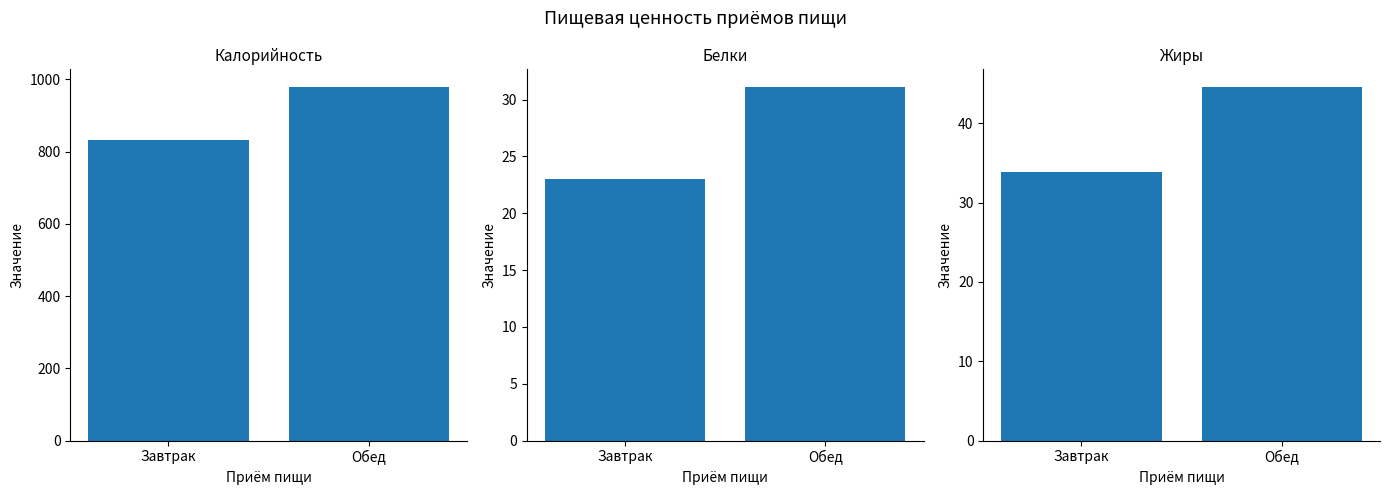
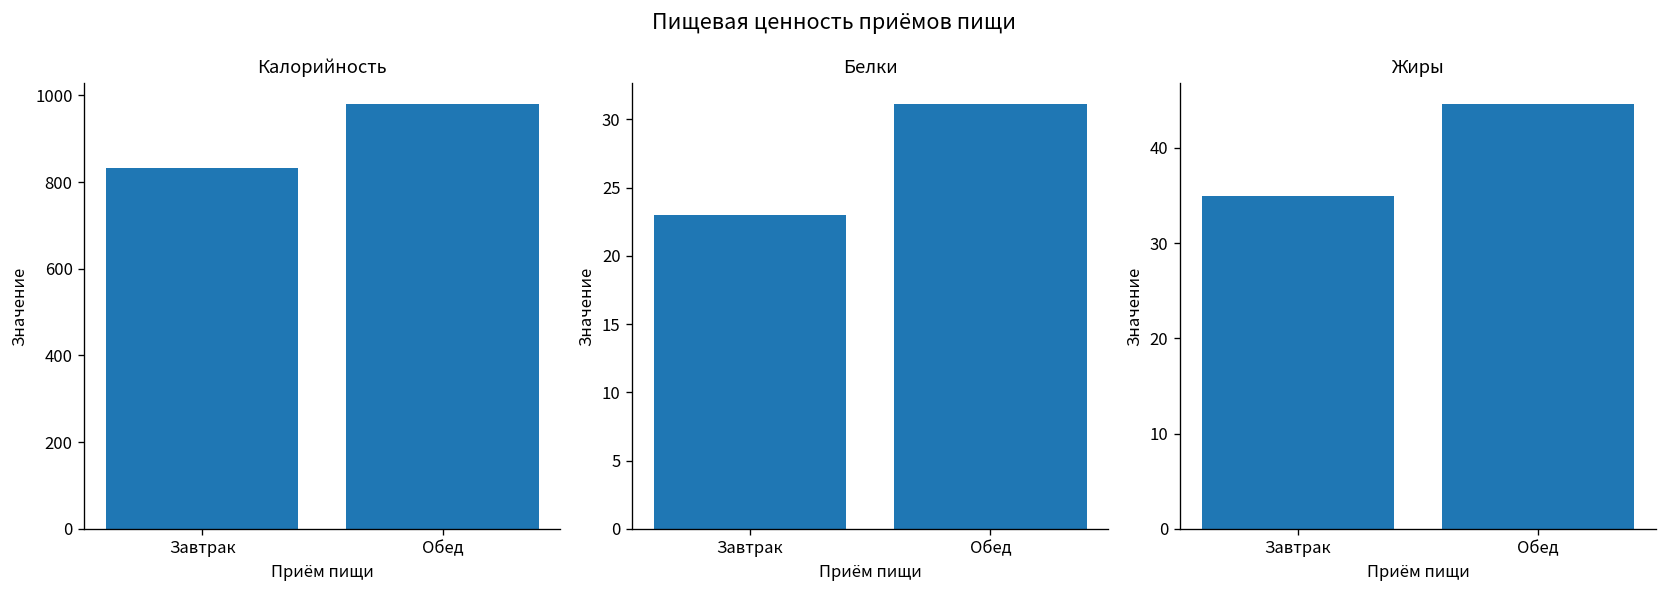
  {
    "Калорийность": {
      "Завтрак": 830,
      "Обед": 980
    },
    "Белки": {
      "Завтрак": 23.0,
      "Обед": 31.1
    },
    "Жиры": {
-     "Завтрак": 34,
+     "Завтрак": 35,
      "Обед": 45
    }
  }
